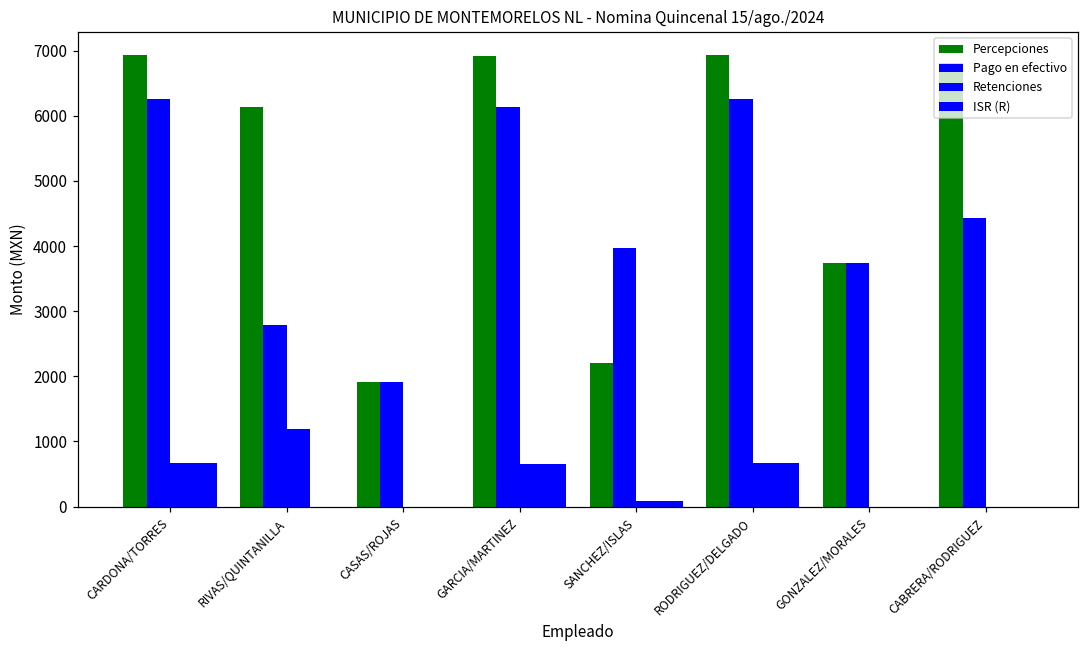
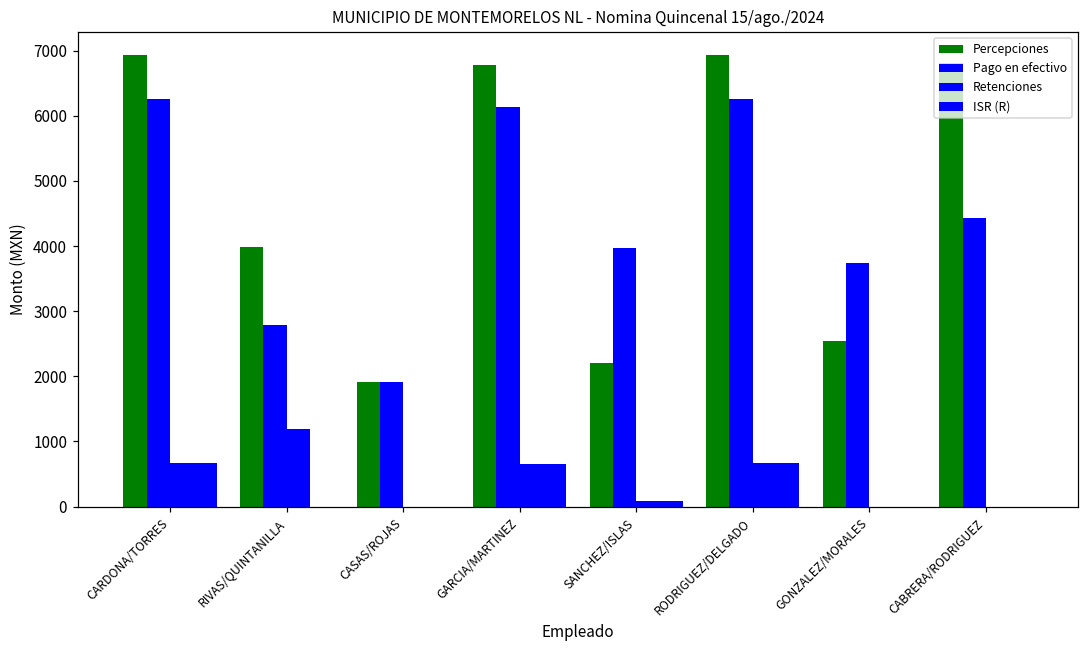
  {
    "Percepciones": {
      "CARDONA/TORRES": 6900,
-     "RIVAS/QUINTANILLA": 6100,
+     "RIVAS/QUINTANILLA": 4000,
      "CASAS/ROJAS": 1900,
-     "GARCIA/MARTINEZ": 6900,
+     "GARCIA/MARTINEZ": 6800,
      "SANCHEZ/ISLAS": 2200,
      "RODRIGUEZ/DELGADO": 6900,
-     "GONZALEZ/MORALES": 3700
+     "GONZALEZ/MORALES": 2500
    }
  }
